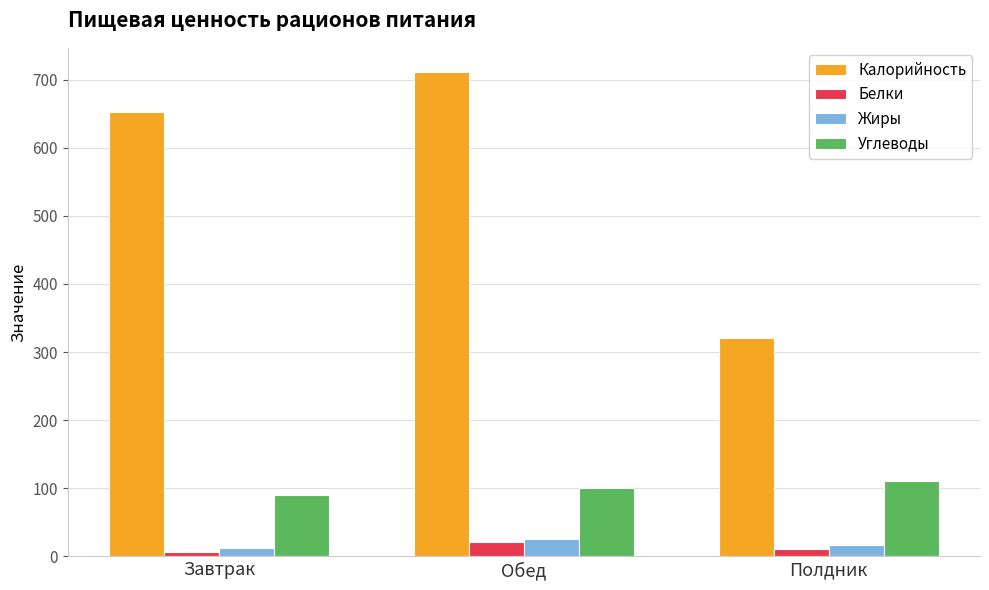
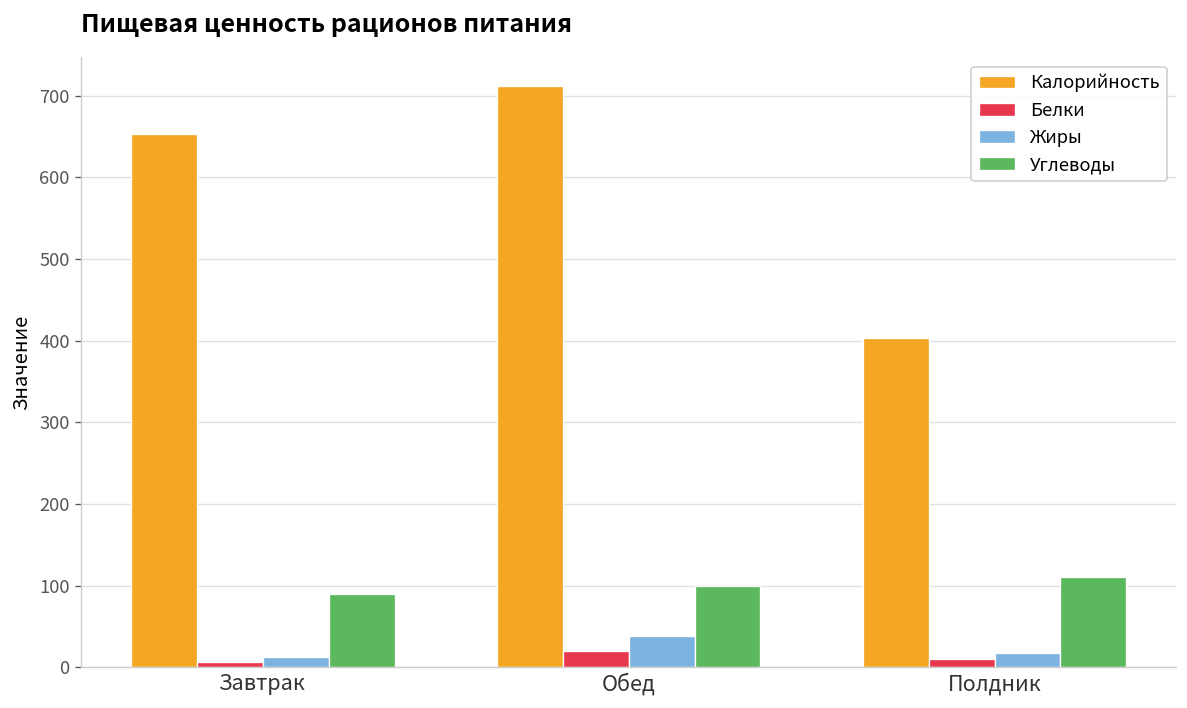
  {
    "Калорийность": {
      "Завтрак": 650,
      "Обед": 710,
-     "Полдник": 320
+     "Полдник": 400
    },
    "Белки": {
      "Завтрак": 10,
      "Обед": 20,
      "Полдник": 10
    },
    "Жиры": {
      "Завтрак": 10,
-     "Обед": 30,
+     "Обед": 40,
      "Полдник": 20
    },
    "Углеводы": {
      "Завтрак": 90,
      "Обед": 100,
      "Полдник": 110
    }
  }
